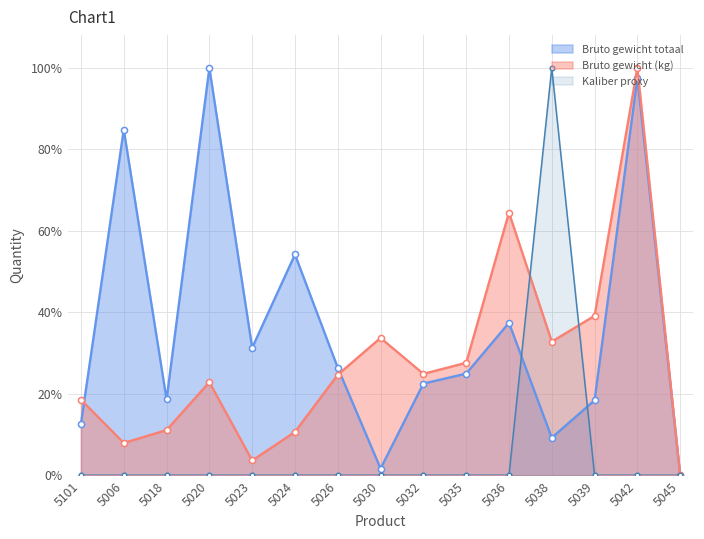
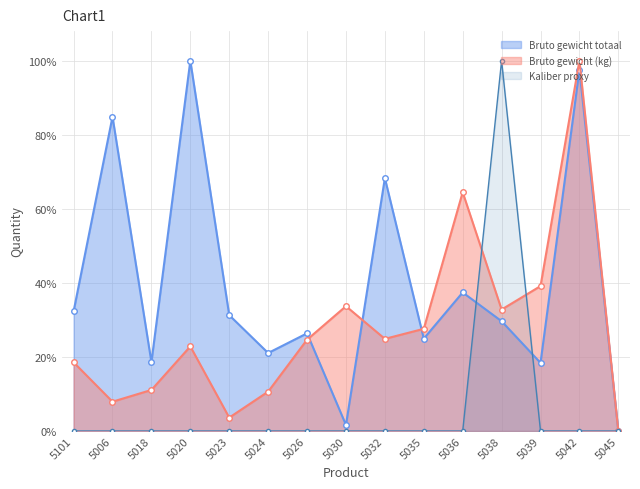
  {
    "Bruto gewicht totaal": {
-     "5101": "13%",
+     "5101": "32%",
      "5006": "85%",
      "5018": "19%",
      "5020": "100%",
      "5023": "31%",
-     "5024": "54%",
+     "5024": "21%",
      "5026": "26%",
      "5030": "2%",
-     "5032": "22%",
+     "5032": "68%",
      "5035": "25%",
      "5036": "37%",
-     "5038": "9%",
+     "5038": "30%",
      "5039": "18%",
      "5042": "98%"
    },
    "Bruto gewicht (kg)": {
      "5101": "19%",
      "5006": "8%",
      "5018": "11%",
      "5020": "23%",
      "5023": "4%",
      "5024": "11%",
      "5026": "25%",
      "5030": "34%",
      "5032": "25%",
      "5035": "28%",
      "5036": "64%",
      "5038": "33%",
      "5039": "39%",
      "5042": "100%"
    },
    "Kaliber proxy": {
      "5101": "0%",
      "5006": "0%",
      "5018": "0%",
      "5020": "0%",
      "5023": "0%",
      "5024": "0%",
      "5026": "0%",
      "5030": "0%",
      "5032": "0%",
      "5035": "0%",
      "5036": "0%",
      "5038": "100%",
      "5039": "0%",
      "5042": "0%"
    }
  }
